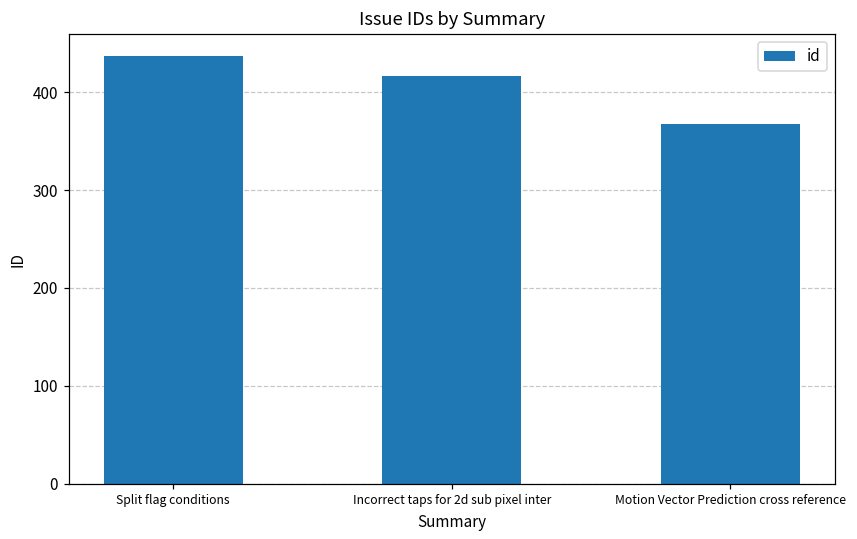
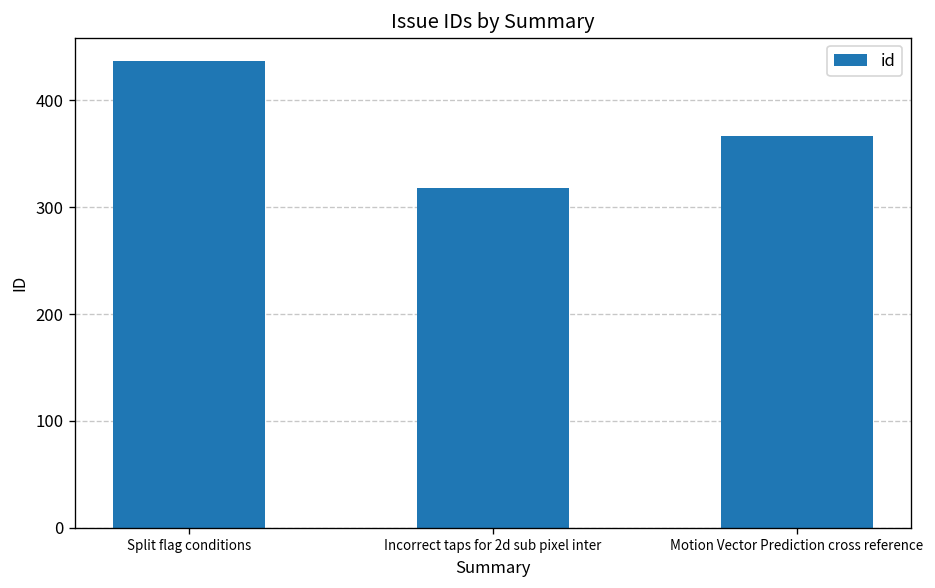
  {
    "Split flag conditions": 440,
-   "Incorrect taps for 2d sub pixel inter": 420,
+   "Incorrect taps for 2d sub pixel inter": 320,
    "Motion Vector Prediction cross reference": 370
  }
